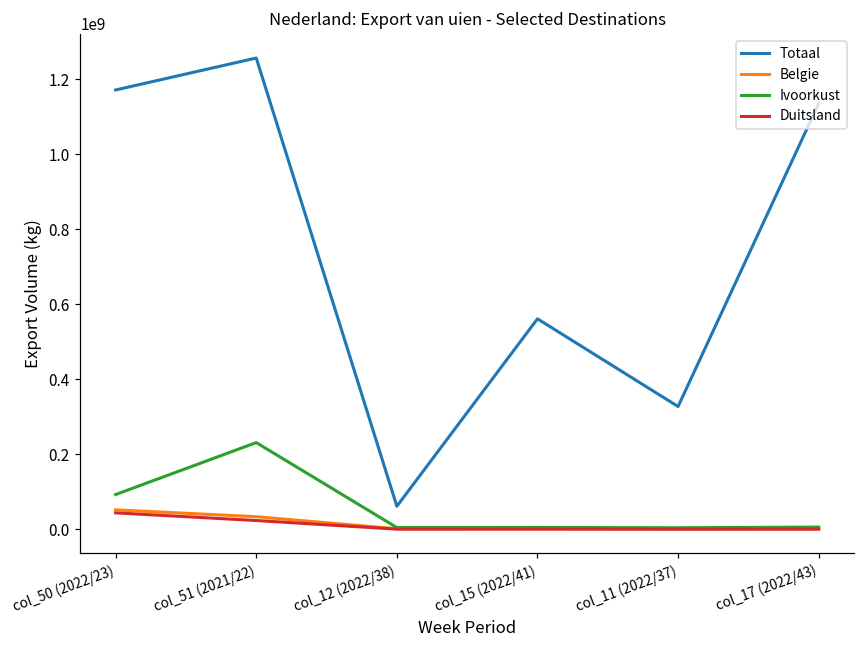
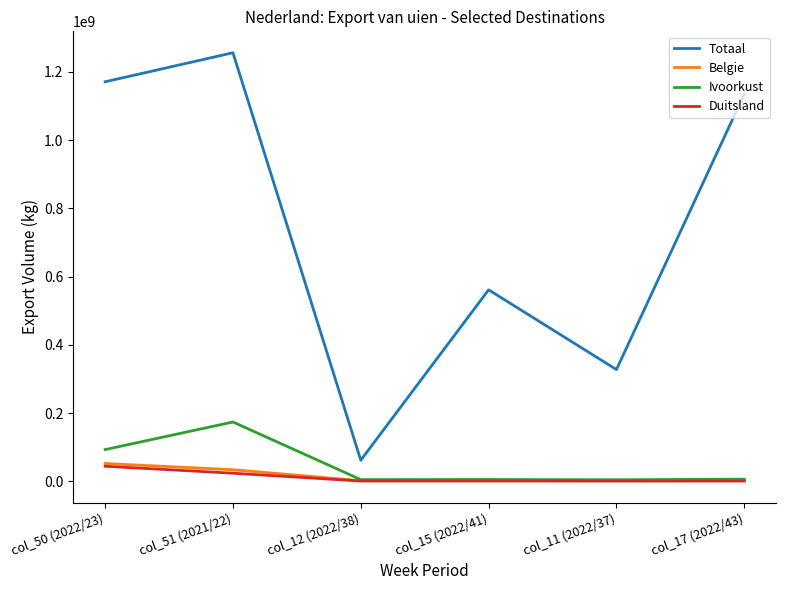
  {
    "Totaal": {
      "col_50 (2022/23)": 1170000000,
      "col_51 (2021/22)": 1260000000,
      "col_12 (2022/38)": 60000000,
      "col_15 (2022/41)": 560000000,
      "col_11 (2022/37)": 330000000
    },
    "Belgie": {
      "col_50 (2022/23)": 50000000,
      "col_51 (2021/22)": 30000000
    },
    "Ivoorkust": {
      "col_50 (2022/23)": 90000000,
-     "col_51 (2021/22)": 230000000
+     "col_51 (2021/22)": 170000000
    },
    "Duitsland": {
      "col_50 (2022/23)": 40000000,
      "col_51 (2021/22)": 20000000
    }
  }
